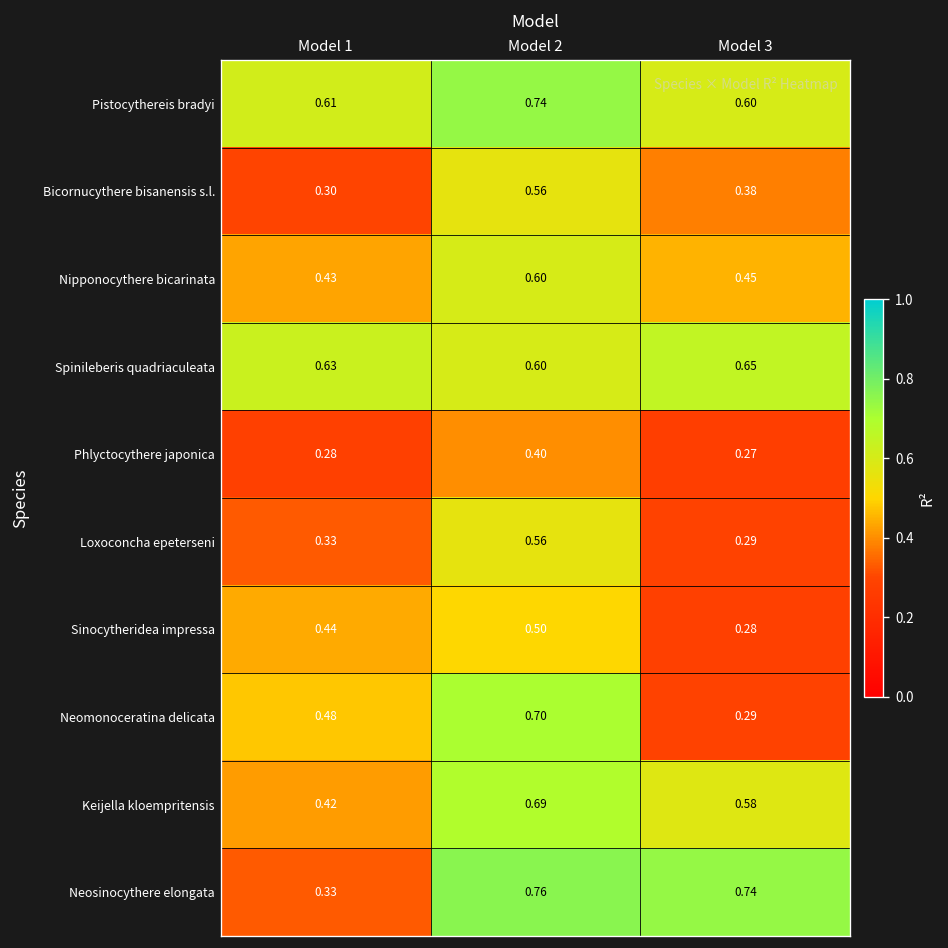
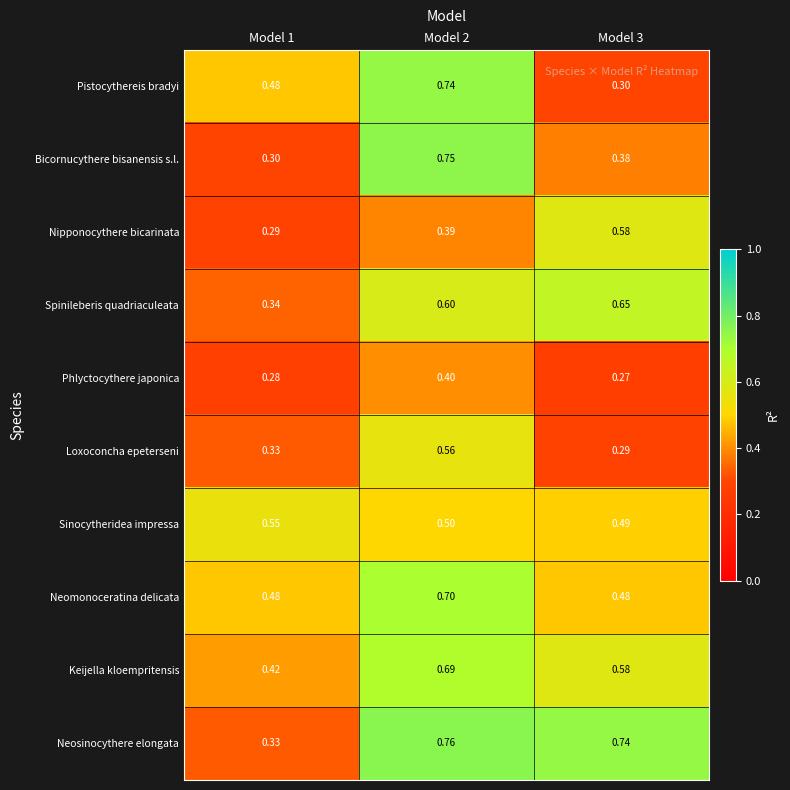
  {
    "Pistocythereis bradyi": {
-     "Model 1": 0.61,
+     "Model 1": 0.48,
      "Model 2": 0.74,
-     "Model 3": 0.60
+     "Model 3": 0.30
    },
    "Bicornucythere bisanensis s.l.": {
      "Model 1": 0.30,
-     "Model 2": 0.56,
+     "Model 2": 0.75,
      "Model 3": 0.38
    },
    "Nipponocythere bicarinata": {
-     "Model 1": 0.43,
-     "Model 2": 0.60,
-     "Model 3": 0.45
+     "Model 1": 0.29,
+     "Model 2": 0.39,
+     "Model 3": 0.58
    },
    "Spinileberis quadriaculeata": {
-     "Model 1": 0.63,
+     "Model 1": 0.34,
      "Model 2": 0.60,
      "Model 3": 0.65
    },
    "Phlyctocythere japonica": {
      "Model 1": 0.28,
      "Model 2": 0.40,
      "Model 3": 0.27
    },
    "Loxoconcha epeterseni": {
      "Model 1": 0.33,
      "Model 2": 0.56,
      "Model 3": 0.29
    },
    "Sinocytheridea impressa": {
-     "Model 1": 0.44,
+     "Model 1": 0.55,
      "Model 2": 0.50,
-     "Model 3": 0.28
+     "Model 3": 0.49
    },
    "Neomonoceratina delicata": {
      "Model 1": 0.48,
      "Model 2": 0.70,
-     "Model 3": 0.29
+     "Model 3": 0.48
    },
    "Keijella kloempritensis": {
      "Model 1": 0.42,
      "Model 2": 0.69,
      "Model 3": 0.58
    },
    "Neosinocythere elongata": {
      "Model 1": 0.33,
      "Model 2": 0.76,
      "Model 3": 0.74
    }
  }
